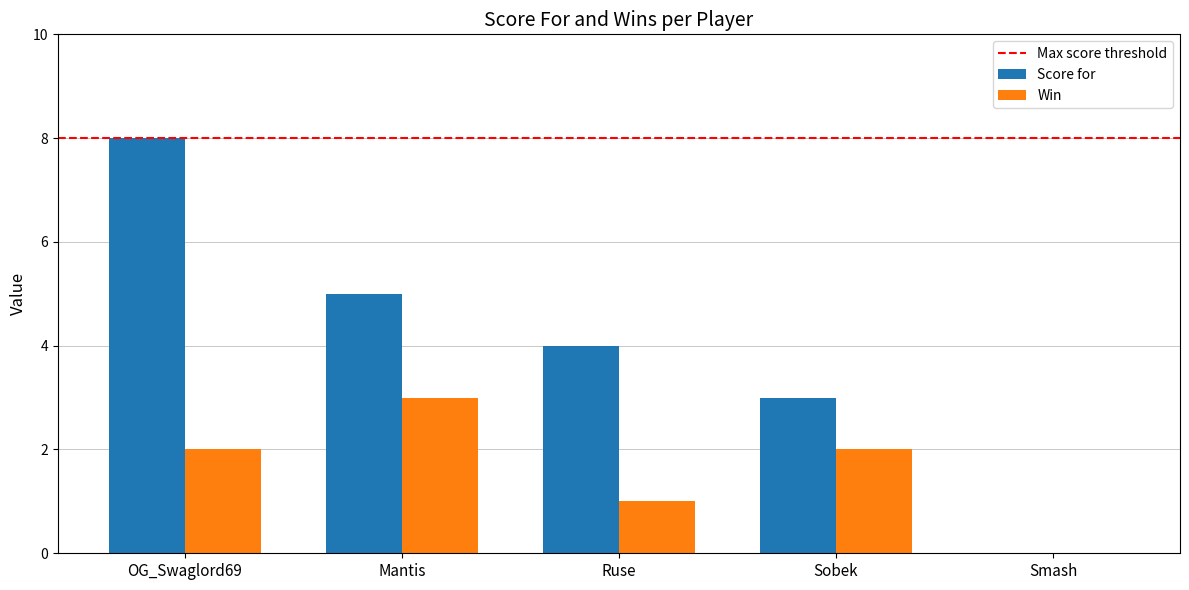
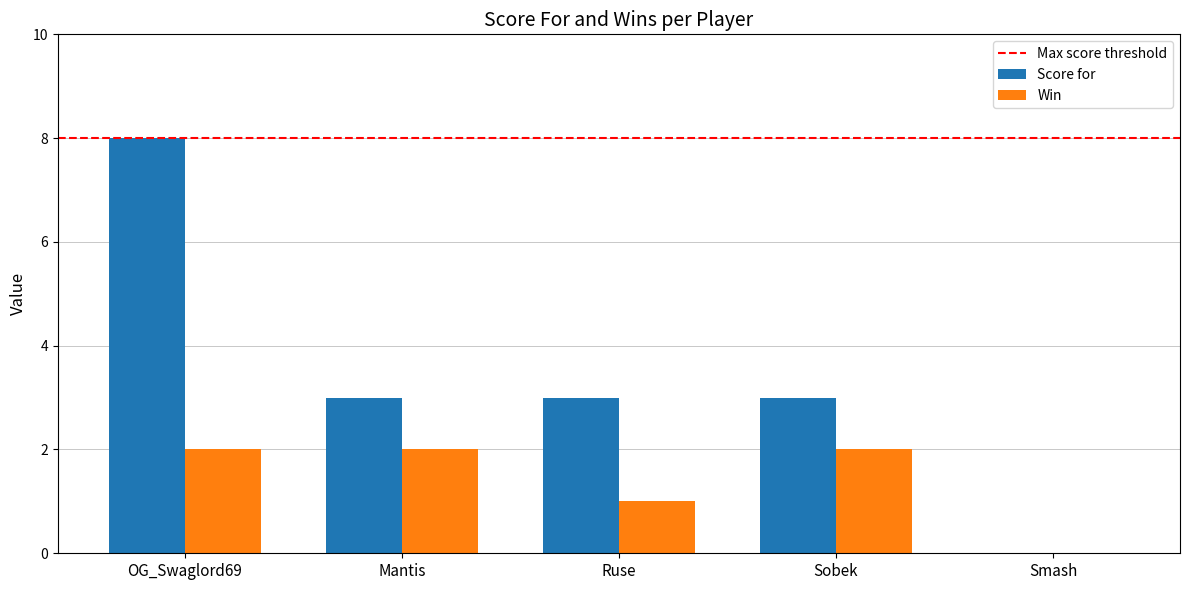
  {
    "Score for": {
      "OG_Swaglord69": 8,
-     "Mantis": 5,
-     "Ruse": 4,
+     "Mantis": 3,
+     "Ruse": 3,
      "Sobek": 3,
      "Smash": 0
    },
    "Win": {
      "OG_Swaglord69": 2,
-     "Mantis": 3,
+     "Mantis": 2,
      "Ruse": 1,
      "Sobek": 2,
      "Smash": 0
    }
  }
